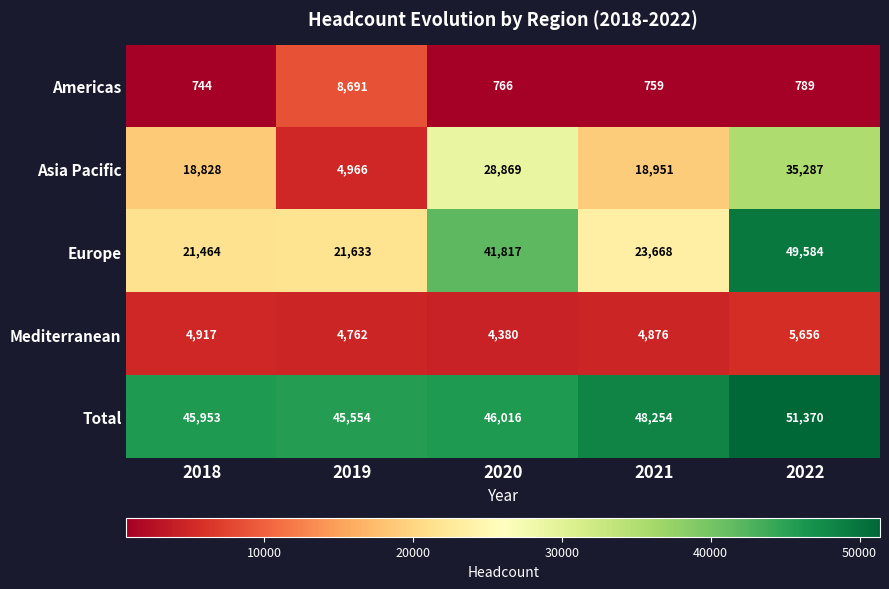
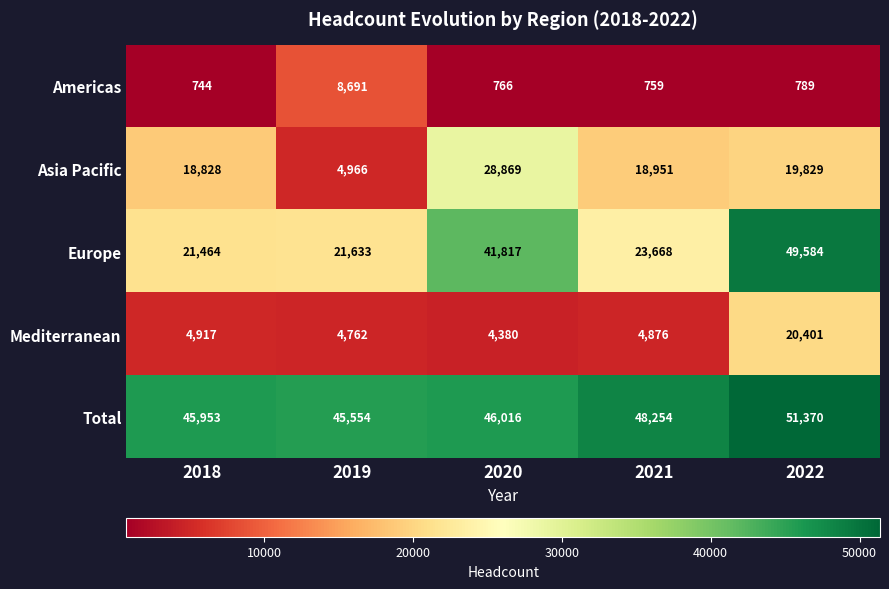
  {
    "Americas": {
      "2018": "744",
      "2019": "8,691",
      "2020": "766",
      "2021": "759",
      "2022": "789"
    },
    "Asia Pacific": {
      "2018": "18,828",
      "2019": "4,966",
      "2020": "28,869",
      "2021": "18,951",
-     "2022": "35,287"
+     "2022": "19,829"
    },
    "Europe": {
      "2018": "21,464",
      "2019": "21,633",
      "2020": "41,817",
      "2021": "23,668",
      "2022": "49,584"
    },
    "Mediterranean": {
      "2018": "4,917",
      "2019": "4,762",
      "2020": "4,380",
      "2021": "4,876",
-     "2022": "5,656"
+     "2022": "20,401"
    },
    "Total": {
      "2018": "45,953",
      "2019": "45,554",
      "2020": "46,016",
      "2021": "48,254",
      "2022": "51,370"
    }
  }
